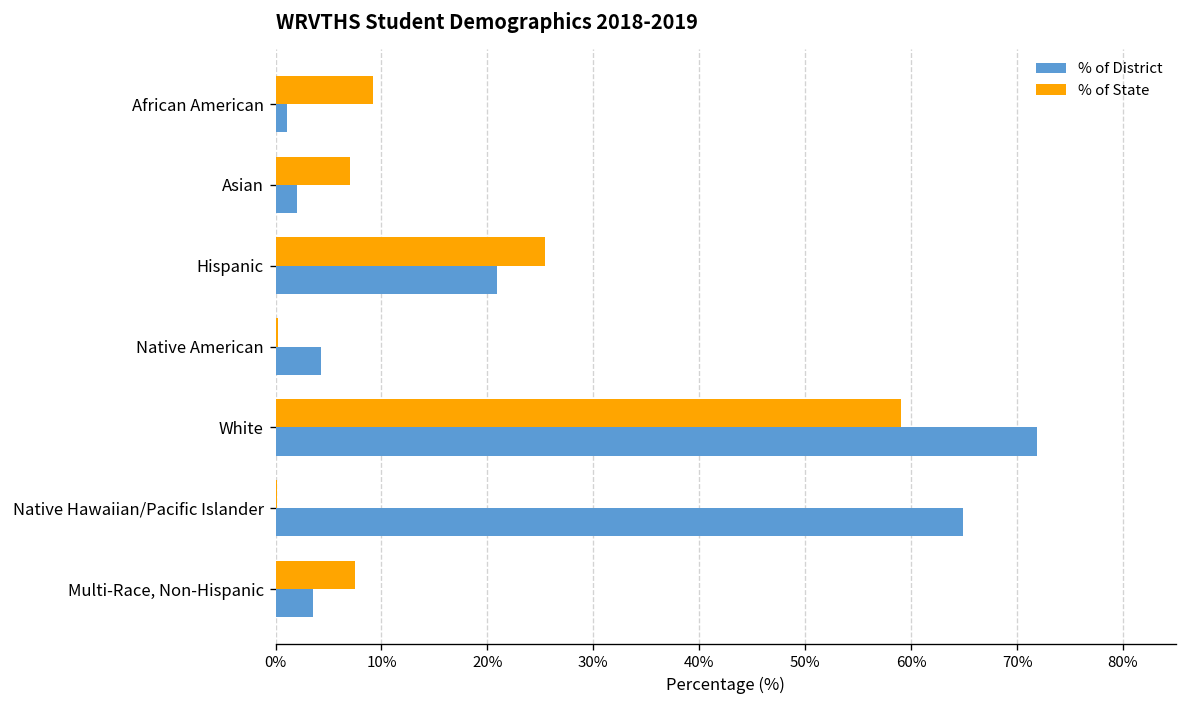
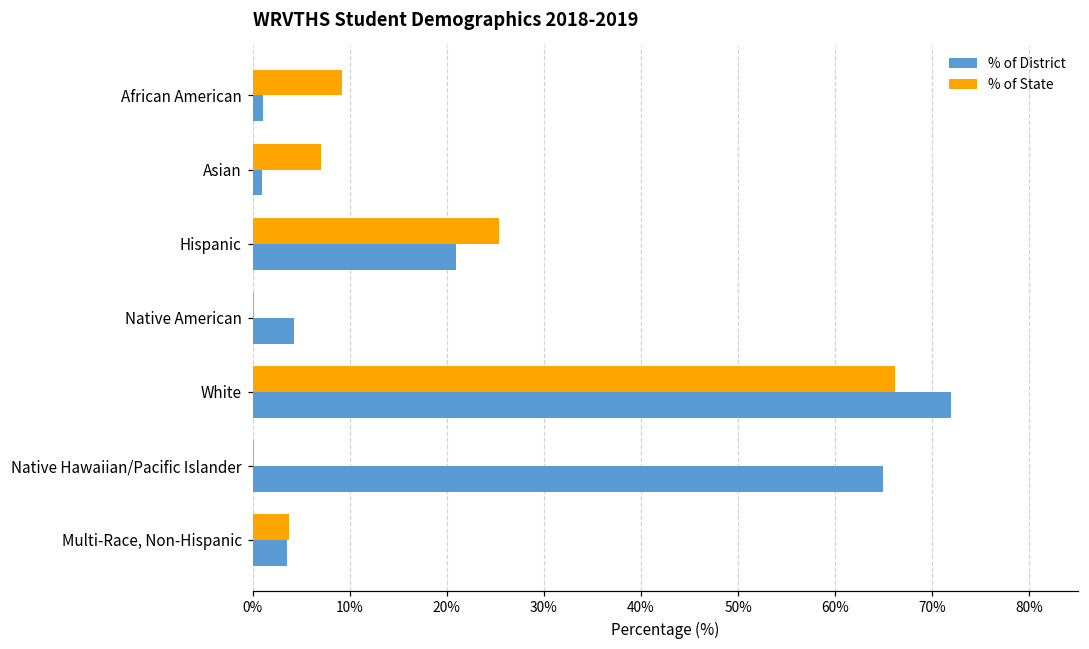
  {
    "% of District": {
      "African American": "1%",
-     "Asian": "2%",
+     "Asian": "1%",
      "Hispanic": "21%",
      "Native American": "4%",
      "White": "72%",
      "Native Hawaiian/Pacific Islander": "65%",
      "Multi-Race, Non-Hispanic": "4%"
    },
    "% of State": {
      "African American": "9%",
      "Asian": "7%",
      "Hispanic": "25%",
-     "White": "59%",
-     "Multi-Race, Non-Hispanic": "8%"
+     "White": "66%",
+     "Multi-Race, Non-Hispanic": "4%"
    }
  }
